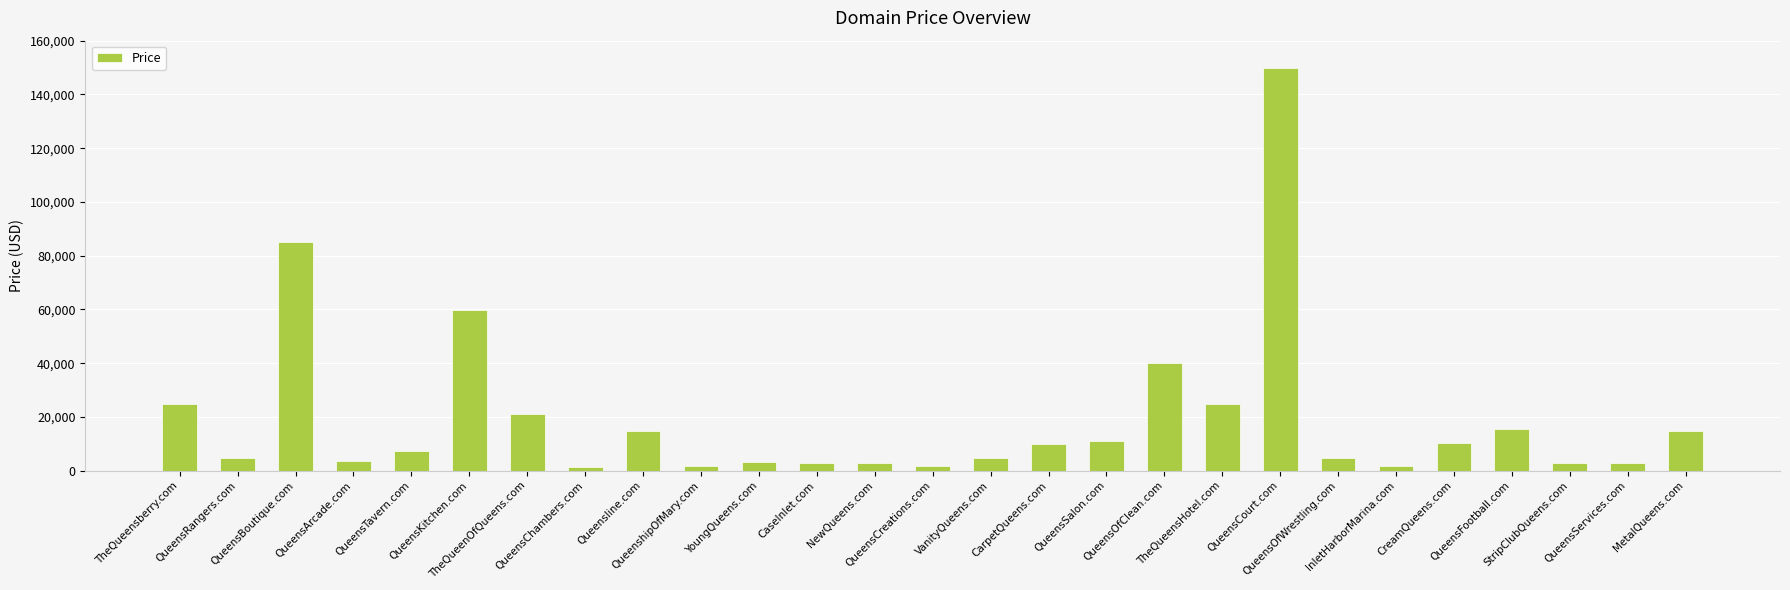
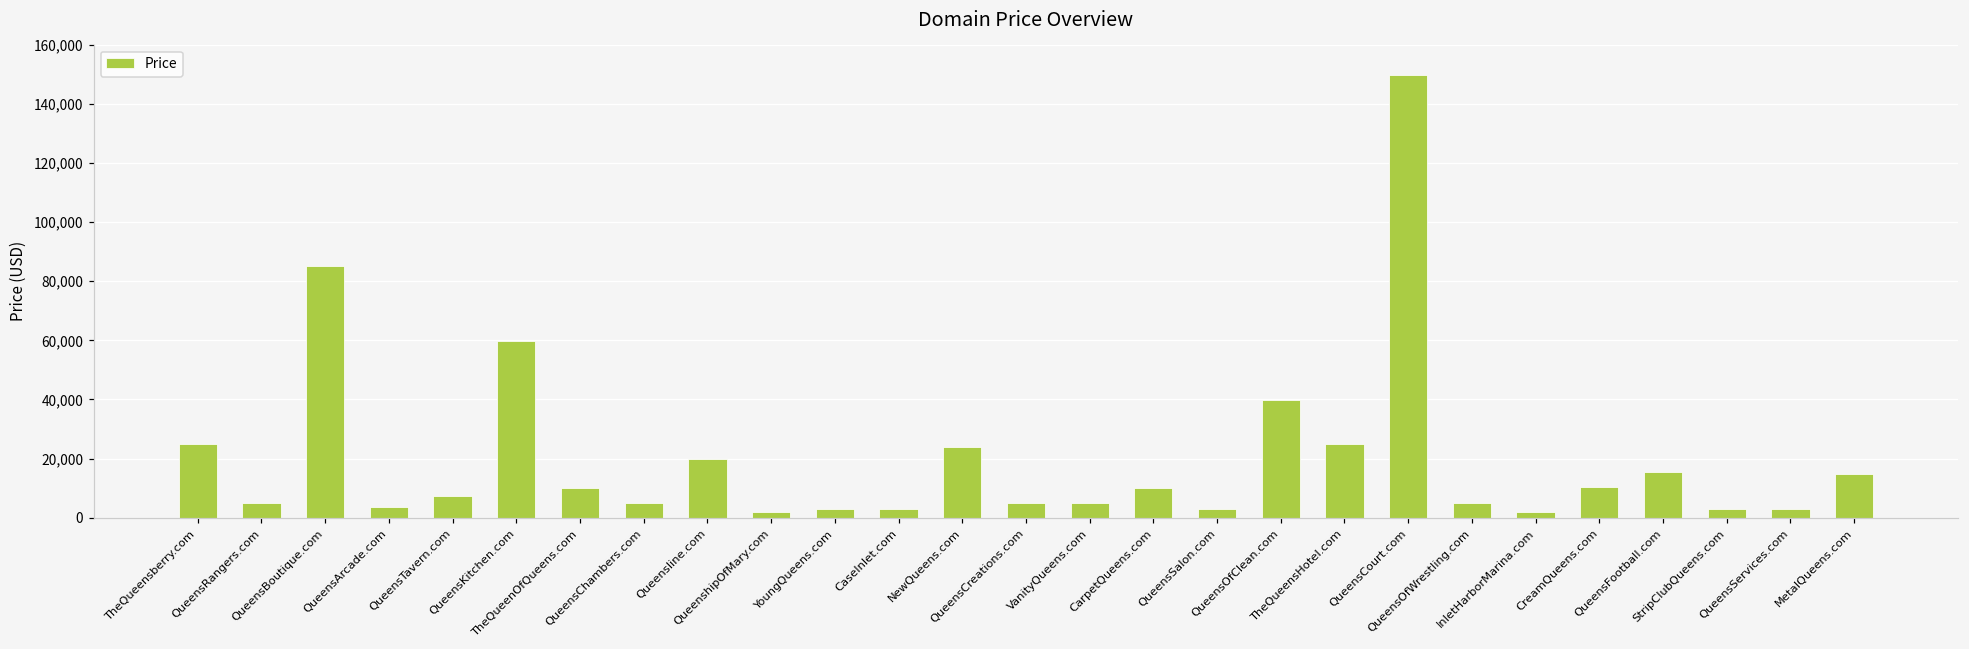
  {
    "TheQueensberry.com": "25,000",
    "QueensRangers.com": "5,000",
    "QueensBoutique.com": "85,000",
    "QueensArcade.com": "4,000",
    "QueensTavern.com": "7,000",
    "QueensKitchen.com": "60,000",
-   "TheQueenOfQueens.com": "21,000",
-   "QueensChambers.com": "2,000",
-   "Queensline.com": "15,000",
+   "TheQueenOfQueens.com": "10,000",
+   "QueensChambers.com": "5,000",
+   "Queensline.com": "20,000",
    "QueenshipOfMary.com": "2,000",
    "YoungQueens.com": "3,000",
    "CaseInlet.com": "3,000",
-   "NewQueens.com": "3,000",
-   "QueensCreations.com": "2,000",
+   "NewQueens.com": "24,000",
+   "QueensCreations.com": "5,000",
    "VanityQueens.com": "5,000",
    "CarpetQueens.com": "10,000",
-   "QueensSalon.com": "11,000",
+   "QueensSalon.com": "3,000",
    "QueensOfClean.com": "40,000",
    "TheQueensHotel.com": "25,000",
    "QueensCourt.com": "150,000",
    "QueensOfWrestling.com": "5,000",
    "InletHarborMarina.com": "2,000",
    "CreamQueens.com": "10,000",
    "QueensFootball.com": "15,000",
    "StripClubQueens.com": "3,000",
    "QueensServices.com": "3,000",
    "MetalQueens.com": "15,000"
  }
